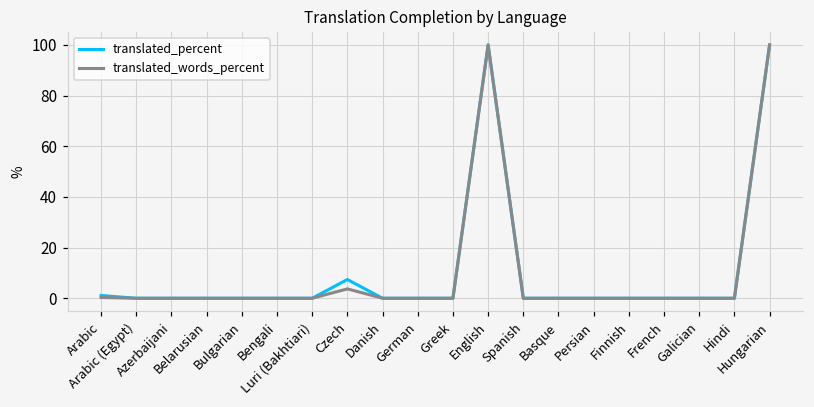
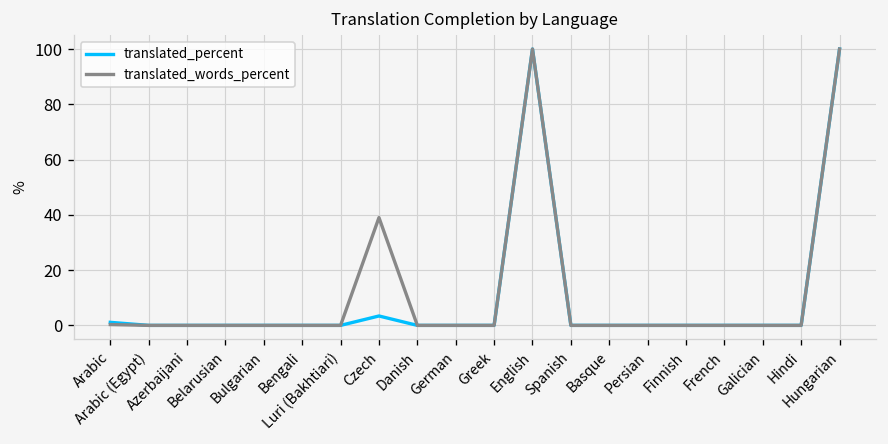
  {
    "translated_percent": {
-     "Czech": 7
+     "Czech": 3
    },
    "translated_words_percent": {
-     "Czech": 4
+     "Czech": 39
    }
  }
